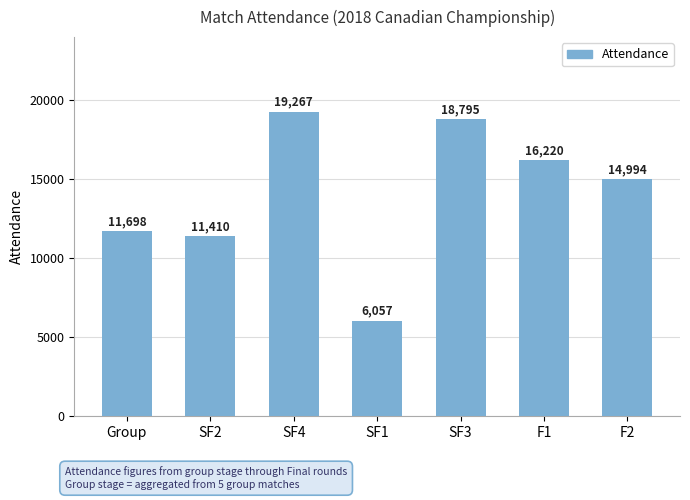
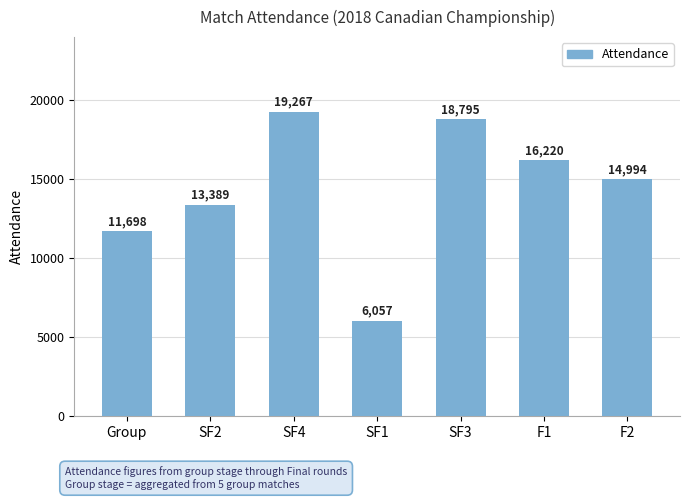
  {
    "Group": "11,698",
-   "SF2": "11,410",
+   "SF2": "13,389",
    "SF4": "19,267",
    "SF1": "6,057",
    "SF3": "18,795",
    "F1": "16,220",
    "F2": "14,994"
  }
